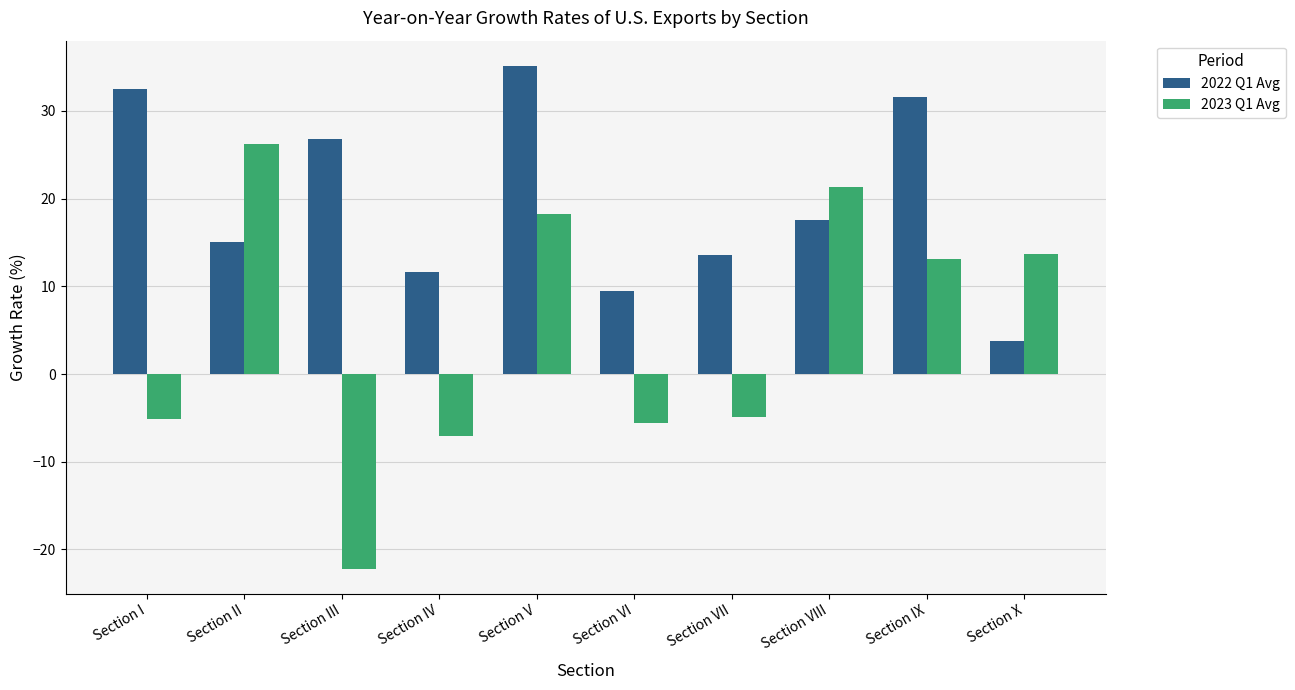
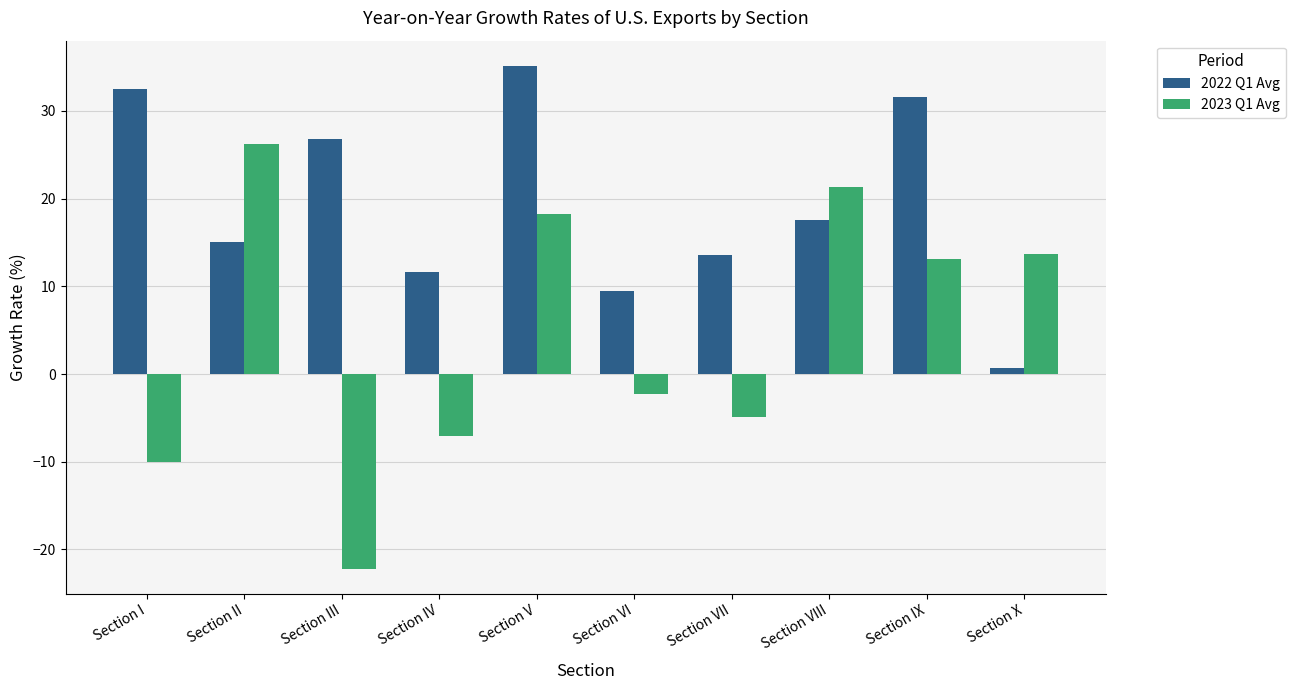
  {
    "2022 Q1 Avg": {
      "Section I": 32,
      "Section II": 15,
      "Section III": 27,
      "Section IV": 12,
      "Section V": 35,
      "Section VI": 9,
      "Section VII": 14,
      "Section VIII": 18,
      "Section IX": 32,
-     "Section X": 4
+     "Section X": 1
    },
    "2023 Q1 Avg": {
-     "Section I": -5,
+     "Section I": -10,
      "Section II": 26,
      "Section III": -22,
      "Section IV": -7,
      "Section V": 18,
-     "Section VI": -6,
+     "Section VI": -2,
      "Section VII": -5,
      "Section VIII": 21,
      "Section IX": 13,
      "Section X": 14
    }
  }
